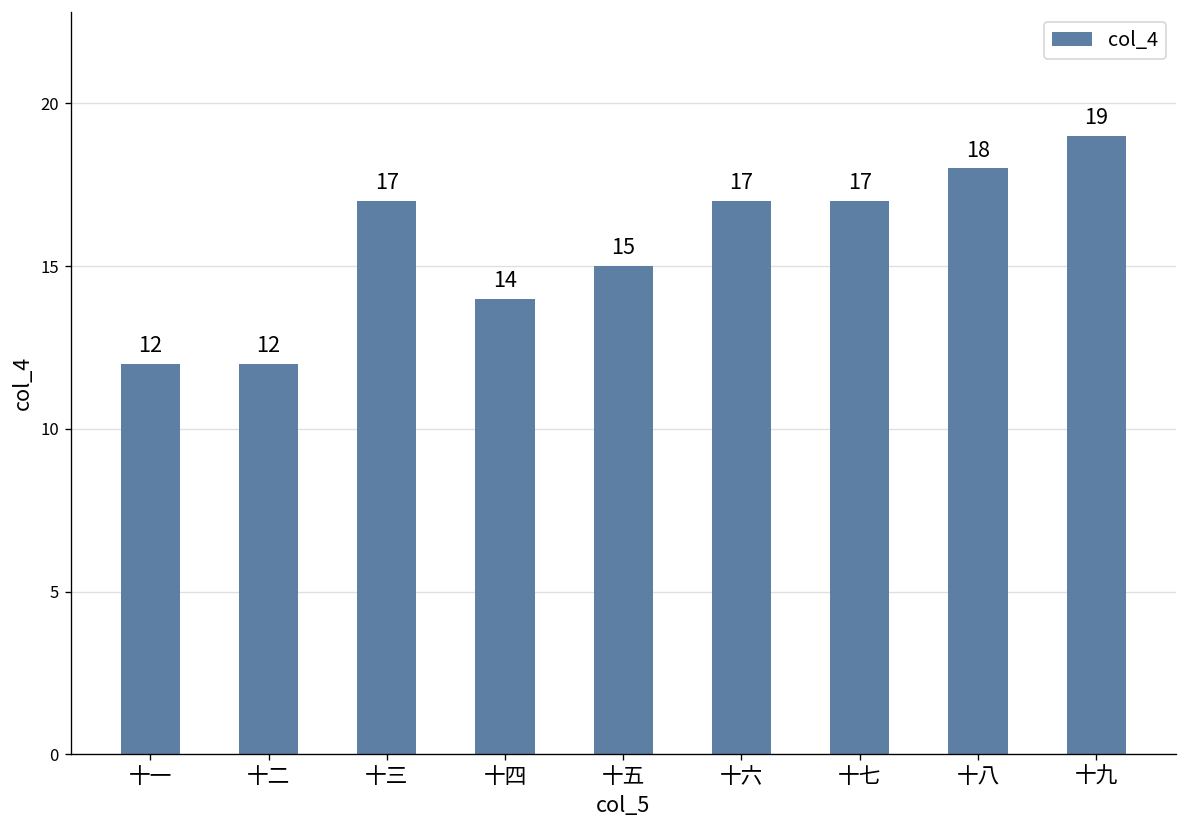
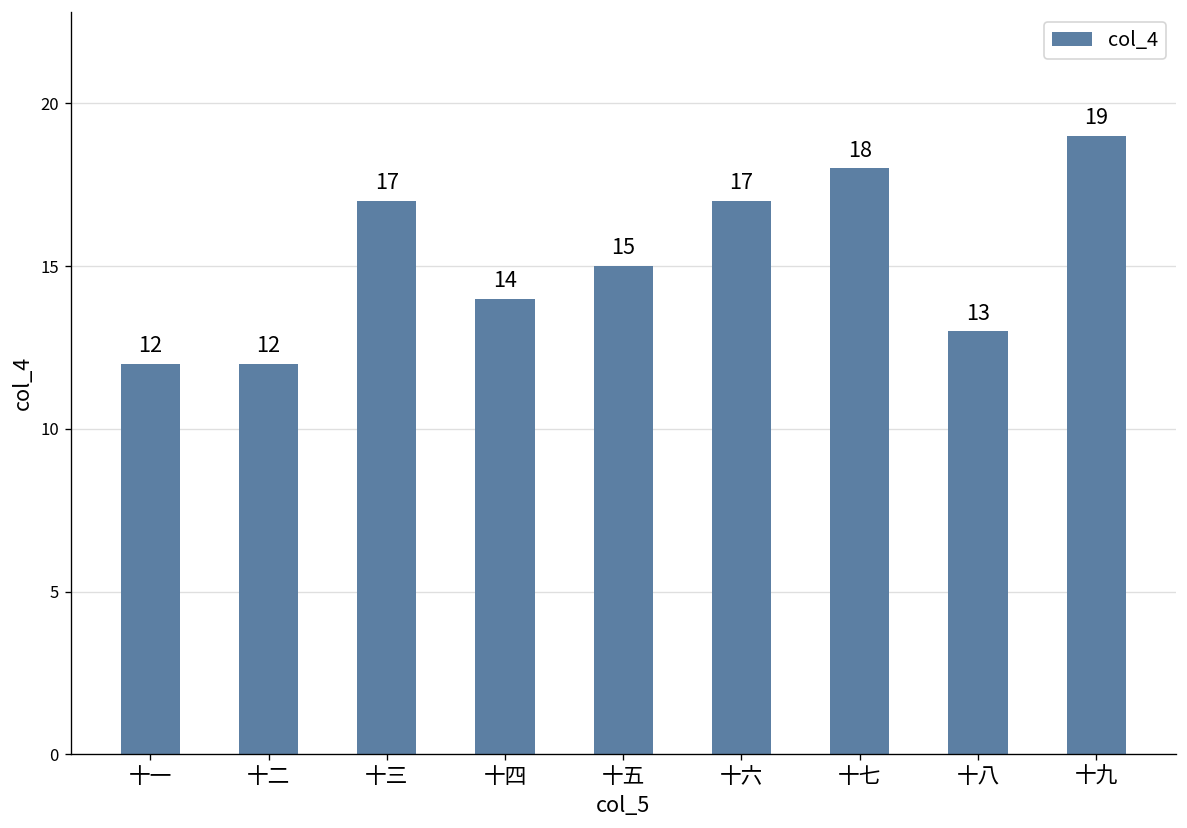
  {
    "十一": 12,
    "十二": 12,
    "十三": 17,
    "十四": 14,
    "十五": 15,
    "十六": 17,
-   "十七": 17,
-   "十八": 18,
+   "十七": 18,
+   "十八": 13,
    "十九": 19
  }
